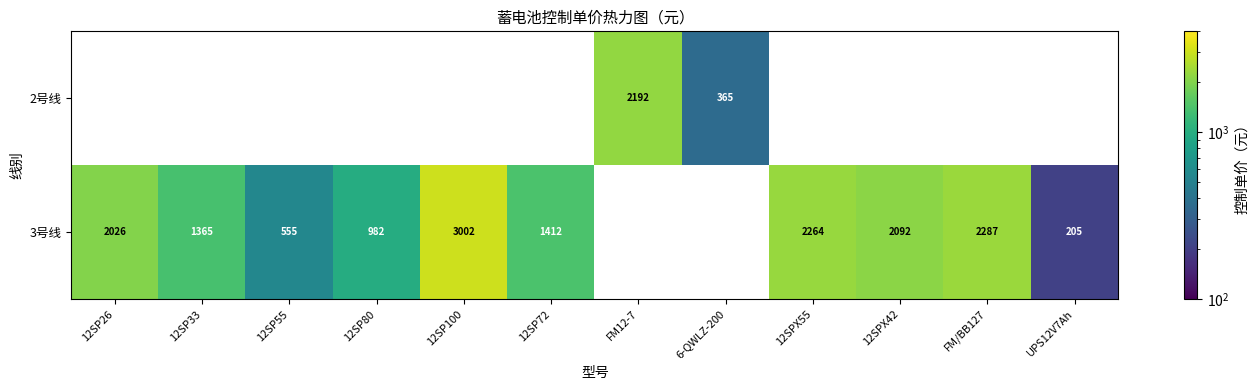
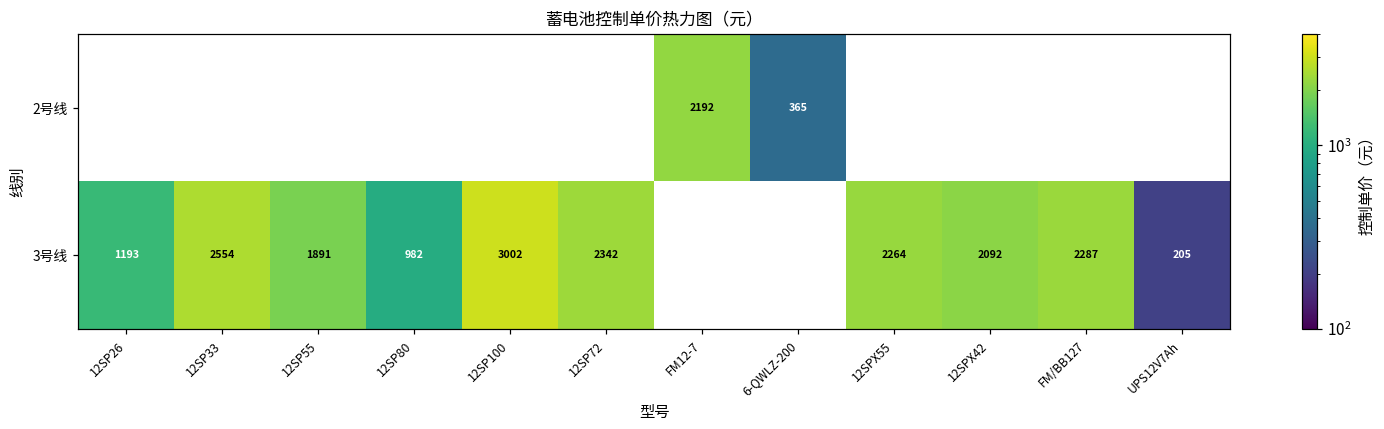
  {
    "2号线": {
      "FM12-7": 2192,
      "6-QWLZ-200": 365
    },
    "3号线": {
-     "12SP26": 2026,
-     "12SP33": 1365,
-     "12SP55": 555,
+     "12SP26": 1193,
+     "12SP33": 2554,
+     "12SP55": 1891,
      "12SP80": 982,
      "12SP100": 3002,
-     "12SP72": 1412,
+     "12SP72": 2342,
      "12SPX55": 2264,
      "12SPX42": 2092,
      "FM/BB127": 2287,
      "UPS12V7Ah": 205
    }
  }
